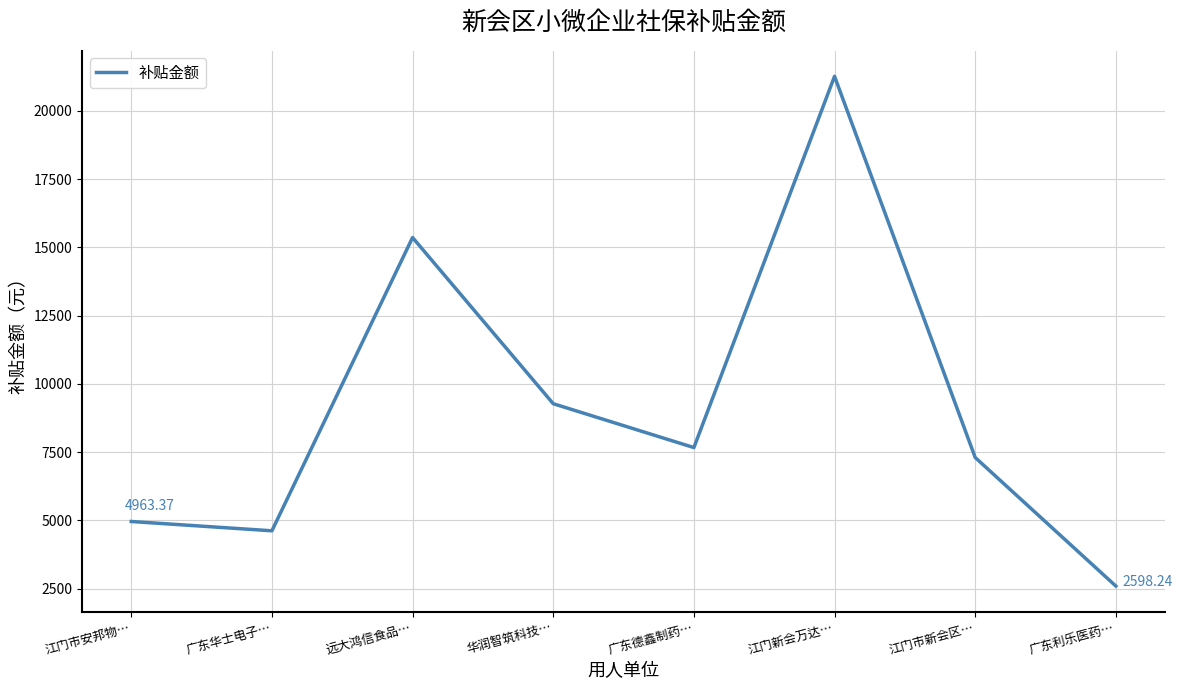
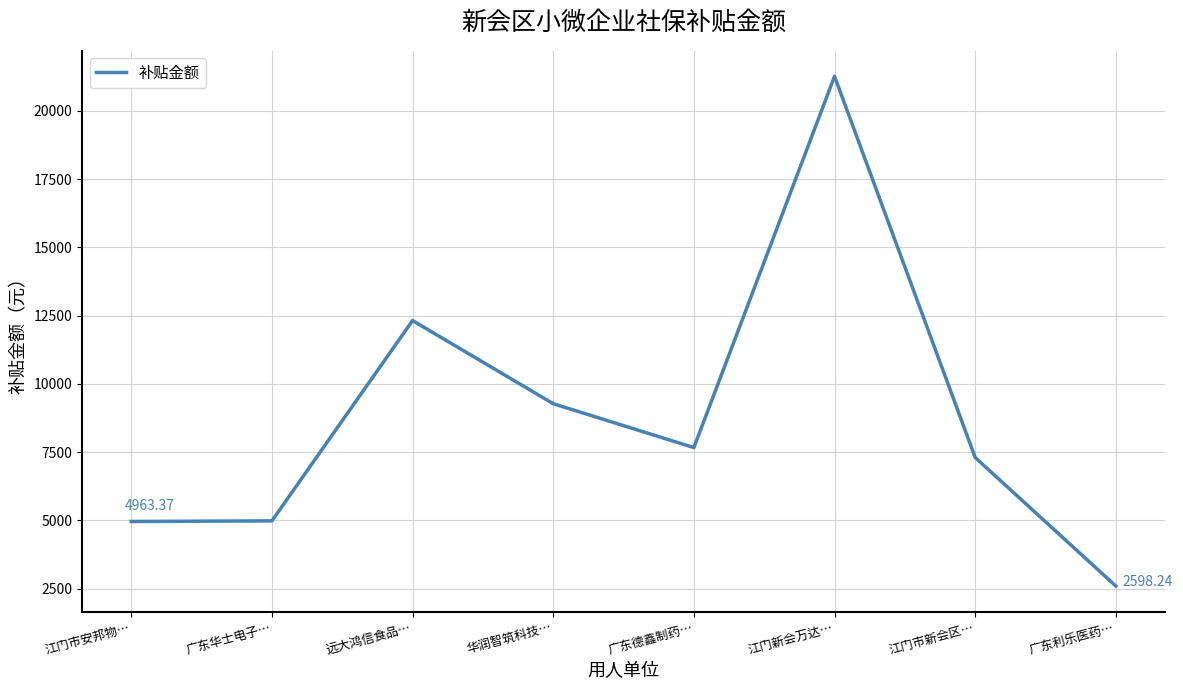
  {
-   "广东华士电子…": 4600,
-   "远大鸿信食品…": 15400,
+   "广东华士电子…": 5000,
+   "远大鸿信食品…": 12300,
    "华润智筑科技…": 9300,
    "广东德鑫制药…": 7700,
    "江门新会万达…": 21300,
    "江门市新会区…": 7300
  }
